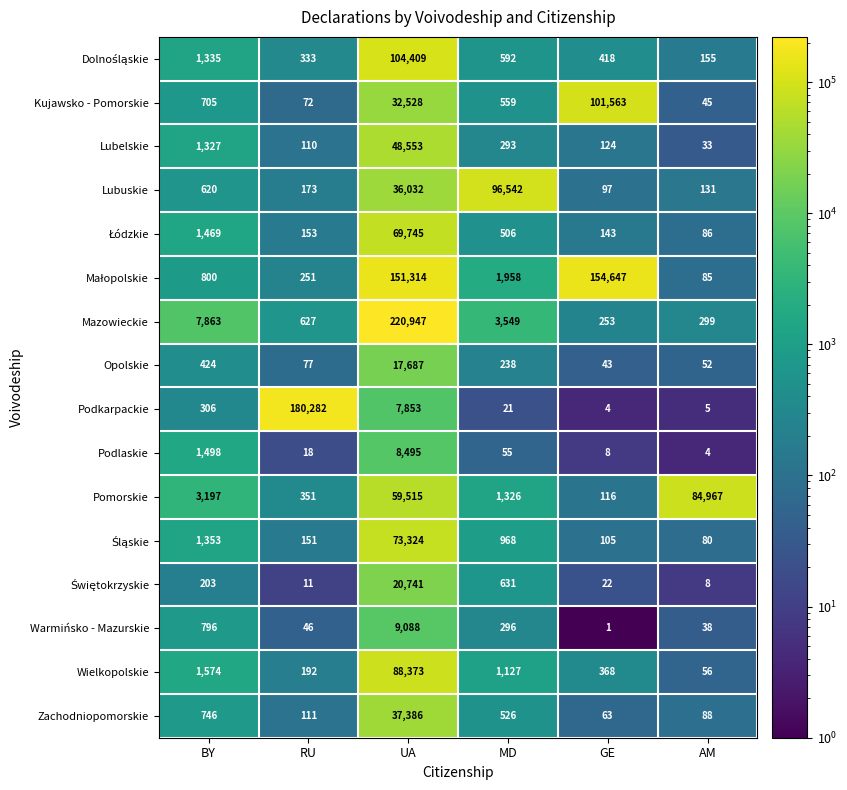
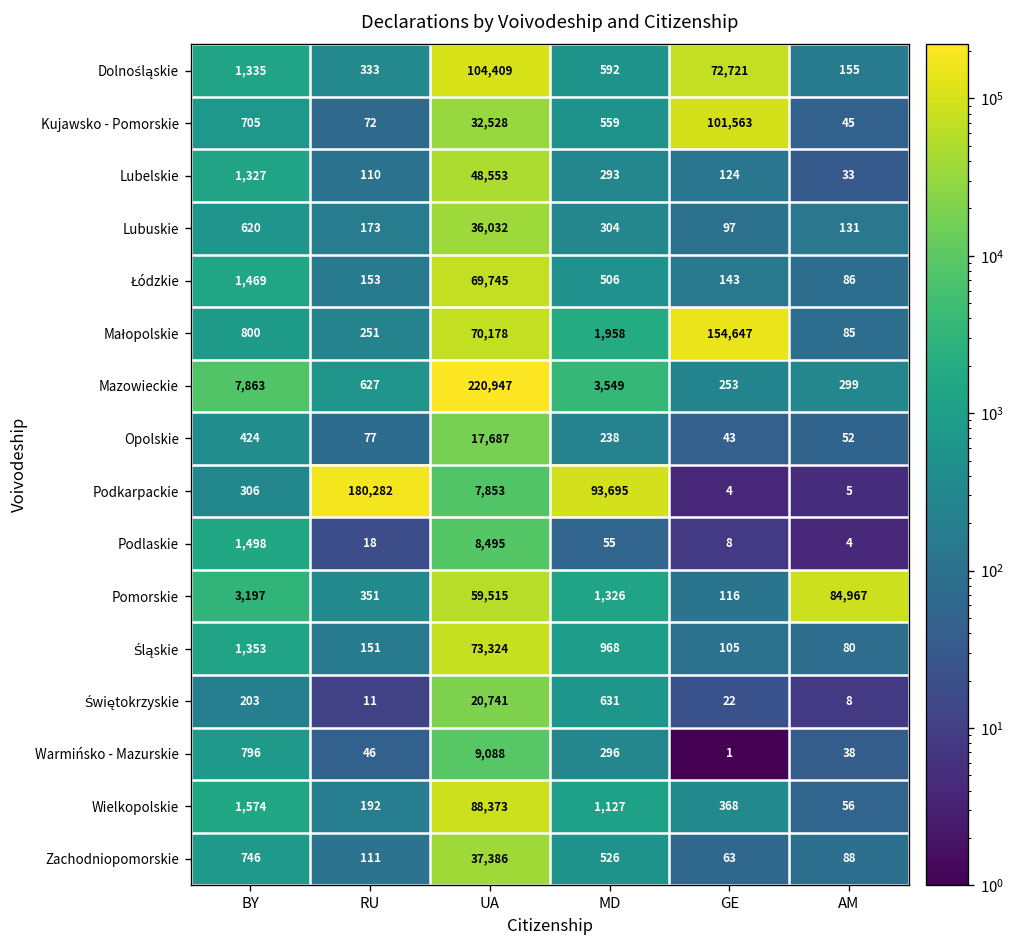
  {
    "Dolnośląskie": {
      "BY": "1,335",
      "RU": "333",
      "UA": "104,409",
      "MD": "592",
-     "GE": "418",
+     "GE": "72,721",
      "AM": "155"
    },
    "Kujawsko - Pomorskie": {
      "BY": "705",
      "RU": "72",
      "UA": "32,528",
      "MD": "559",
      "GE": "101,563",
      "AM": "45"
    },
    "Lubelskie": {
      "BY": "1,327",
      "RU": "110",
      "UA": "48,553",
      "MD": "293",
      "GE": "124",
      "AM": "33"
    },
    "Lubuskie": {
      "BY": "620",
      "RU": "173",
      "UA": "36,032",
-     "MD": "96,542",
+     "MD": "304",
      "GE": "97",
      "AM": "131"
    },
    "Łódzkie": {
      "BY": "1,469",
      "RU": "153",
      "UA": "69,745",
      "MD": "506",
      "GE": "143",
      "AM": "86"
    },
    "Małopolskie": {
      "BY": "800",
      "RU": "251",
-     "UA": "151,314",
+     "UA": "70,178",
      "MD": "1,958",
      "GE": "154,647",
      "AM": "85"
    },
    "Mazowieckie": {
      "BY": "7,863",
      "RU": "627",
      "UA": "220,947",
      "MD": "3,549",
      "GE": "253",
      "AM": "299"
    },
    "Opolskie": {
      "BY": "424",
      "RU": "77",
      "UA": "17,687",
      "MD": "238",
      "GE": "43",
      "AM": "52"
    },
    "Podkarpackie": {
      "BY": "306",
      "RU": "180,282",
      "UA": "7,853",
-     "MD": "21",
+     "MD": "93,695",
      "GE": "4",
      "AM": "5"
    },
    "Podlaskie": {
      "BY": "1,498",
      "RU": "18",
      "UA": "8,495",
      "MD": "55",
      "GE": "8",
      "AM": "4"
    },
    "Pomorskie": {
      "BY": "3,197",
      "RU": "351",
      "UA": "59,515",
      "MD": "1,326",
      "GE": "116",
      "AM": "84,967"
    },
    "Śląskie": {
      "BY": "1,353",
      "RU": "151",
      "UA": "73,324",
      "MD": "968",
      "GE": "105",
      "AM": "80"
    },
    "Świętokrzyskie": {
      "BY": "203",
      "RU": "11",
      "UA": "20,741",
      "MD": "631",
      "GE": "22",
      "AM": "8"
    },
    "Warmińsko - Mazurskie": {
      "BY": "796",
      "RU": "46",
      "UA": "9,088",
      "MD": "296",
      "GE": "1",
      "AM": "38"
    },
    "Wielkopolskie": {
      "BY": "1,574",
      "RU": "192",
      "UA": "88,373",
      "MD": "1,127",
      "GE": "368",
      "AM": "56"
    },
    "Zachodniopomorskie": {
      "BY": "746",
      "RU": "111",
      "UA": "37,386",
      "MD": "526",
      "GE": "63",
      "AM": "88"
    }
  }
